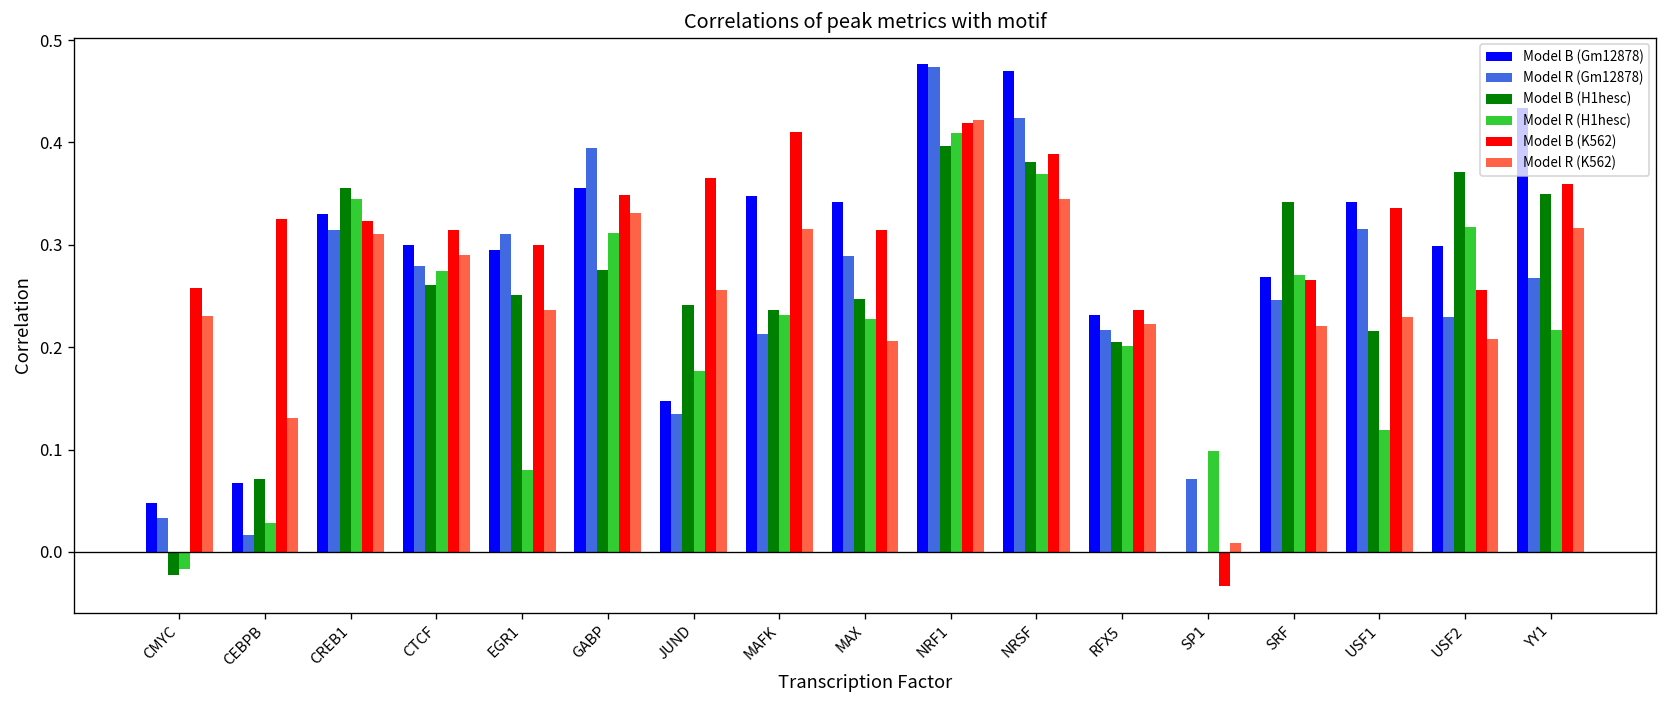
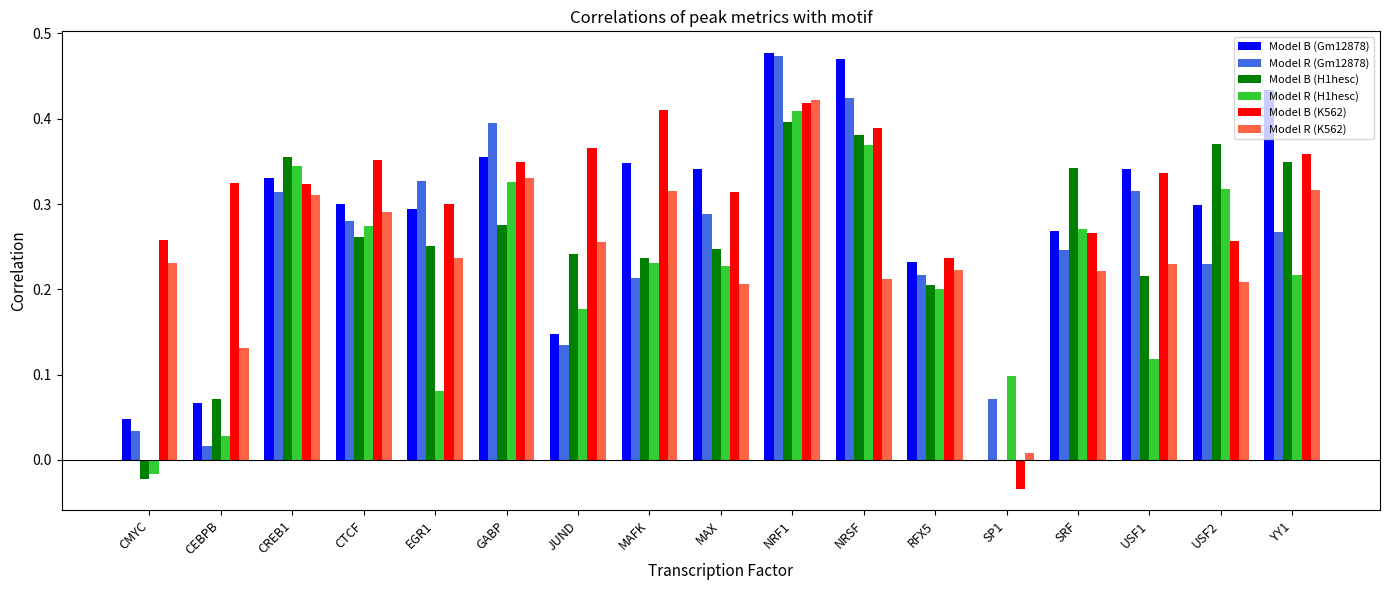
  {
    "Model B (Gm12878)": {
      "CMYC": 0.05,
      "CEBPB": 0.07,
      "CREB1": 0.33,
      "CTCF": 0.30,
      "EGR1": 0.29,
      "GABP": 0.36,
      "JUND": 0.15,
      "MAFK": 0.35,
      "MAX": 0.34,
      "NRF1": 0.48,
      "NRSF": 0.47,
      "RFX5": 0.23,
      "SRF": 0.27,
      "USF1": 0.34,
      "USF2": 0.30
    },
    "Model R (Gm12878)": {
      "CMYC": 0.03,
      "CEBPB": 0.02,
      "CREB1": 0.31,
      "CTCF": 0.28,
-     "EGR1": 0.31,
+     "EGR1": 0.33,
      "GABP": 0.39,
      "JUND": 0.14,
      "MAFK": 0.21,
      "MAX": 0.29,
      "NRF1": 0.47,
      "NRSF": 0.42,
      "RFX5": 0.22,
      "SP1": 0.07,
      "SRF": 0.25,
      "USF1": 0.32,
      "USF2": 0.23,
      "YY1": 0.27
    },
    "Model B (H1hesc)": {
      "CMYC": -0.02,
      "CEBPB": 0.07,
      "CREB1": 0.36,
      "CTCF": 0.26,
      "EGR1": 0.25,
      "GABP": 0.28,
      "JUND": 0.24,
      "MAFK": 0.24,
      "MAX": 0.25,
      "NRF1": 0.40,
      "NRSF": 0.38,
      "RFX5": 0.20,
      "SRF": 0.34,
      "USF1": 0.22,
      "USF2": 0.37,
      "YY1": 0.35
    },
    "Model R (H1hesc)": {
      "CMYC": -0.02,
      "CEBPB": 0.03,
      "CREB1": 0.35,
      "CTCF": 0.27,
      "EGR1": 0.08,
-     "GABP": 0.31,
+     "GABP": 0.33,
      "JUND": 0.18,
      "MAFK": 0.23,
      "MAX": 0.23,
      "NRF1": 0.41,
      "NRSF": 0.37,
      "RFX5": 0.20,
      "SP1": 0.10,
      "SRF": 0.27,
      "USF1": 0.12,
      "USF2": 0.32,
      "YY1": 0.22
    },
    "Model B (K562)": {
      "CMYC": 0.26,
      "CEBPB": 0.33,
      "CREB1": 0.32,
-     "CTCF": 0.31,
+     "CTCF": 0.35,
      "EGR1": 0.30,
      "GABP": 0.35,
      "JUND": 0.37,
      "MAFK": 0.41,
      "MAX": 0.31,
      "NRF1": 0.42,
      "NRSF": 0.39,
      "RFX5": 0.24,
      "SP1": -0.03,
      "SRF": 0.27,
      "USF1": 0.34,
      "USF2": 0.26,
      "YY1": 0.36
    },
    "Model R (K562)": {
      "CMYC": 0.23,
      "CEBPB": 0.13,
      "CREB1": 0.31,
      "CTCF": 0.29,
      "EGR1": 0.24,
      "GABP": 0.33,
      "JUND": 0.26,
      "MAFK": 0.32,
      "MAX": 0.21,
      "NRF1": 0.42,
-     "NRSF": 0.34,
+     "NRSF": 0.21,
      "RFX5": 0.22,
      "SP1": 0.01,
      "SRF": 0.22,
      "USF1": 0.23,
      "USF2": 0.21,
      "YY1": 0.32
    }
  }
